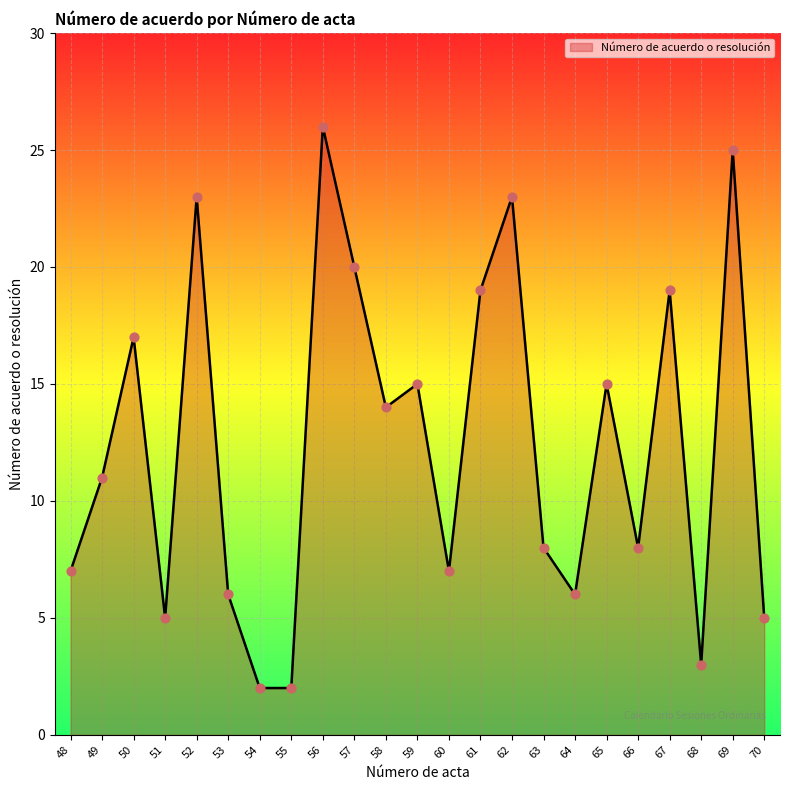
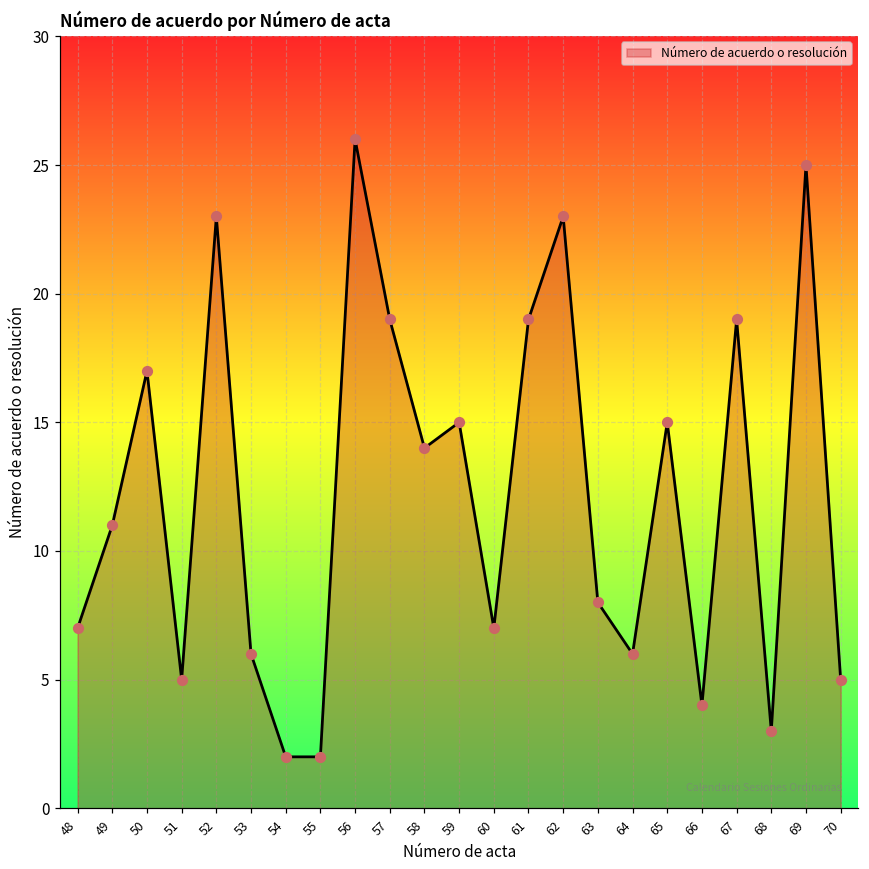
  {
    "48": 7,
    "49": 11,
    "50": 17,
    "51": 5,
    "52": 23,
    "53": 6,
    "54": 2,
    "55": 2,
    "56": 26,
-   "57": 20,
+   "57": 19,
    "58": 14,
    "59": 15,
    "60": 7,
    "61": 19,
    "62": 23,
    "63": 8,
    "64": 6,
    "65": 15,
-   "66": 8,
+   "66": 4,
    "67": 19,
    "68": 3,
    "69": 25,
    "70": 5
  }
